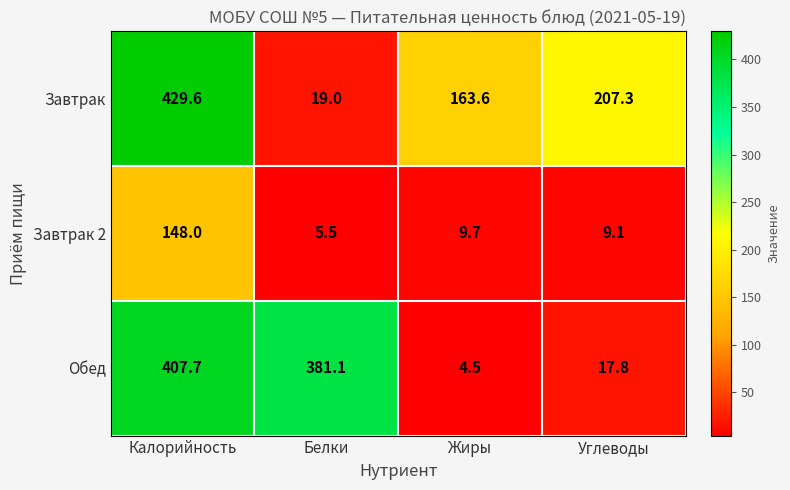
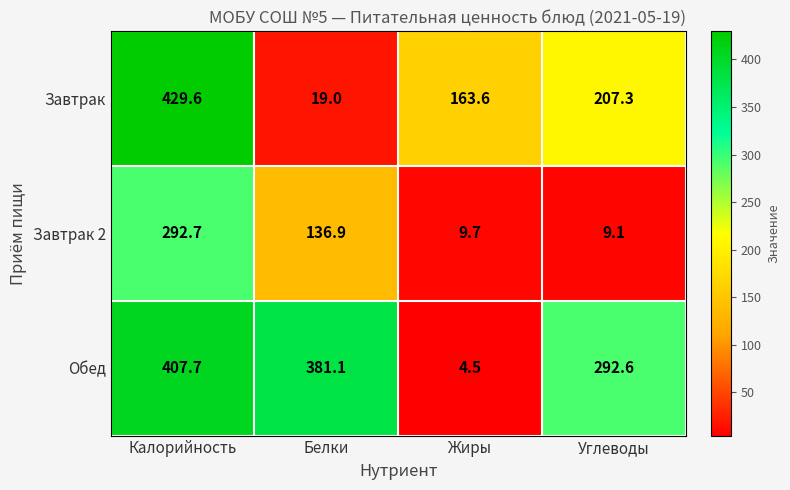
  {
    "Завтрак": {
      "Калорийность": 429.6,
      "Белки": 19.0,
      "Жиры": 163.6,
      "Углеводы": 207.3
    },
    "Завтрак 2": {
-     "Калорийность": 148.0,
-     "Белки": 5.5,
+     "Калорийность": 292.7,
+     "Белки": 136.9,
      "Жиры": 9.7,
      "Углеводы": 9.1
    },
    "Обед": {
      "Калорийность": 407.7,
      "Белки": 381.1,
      "Жиры": 4.5,
-     "Углеводы": 17.8
+     "Углеводы": 292.6
    }
  }
